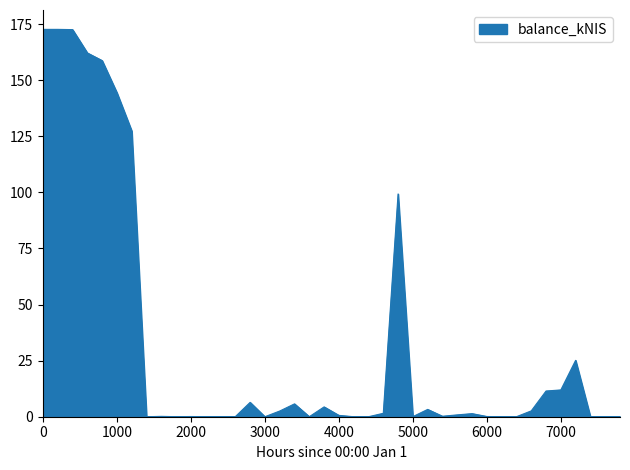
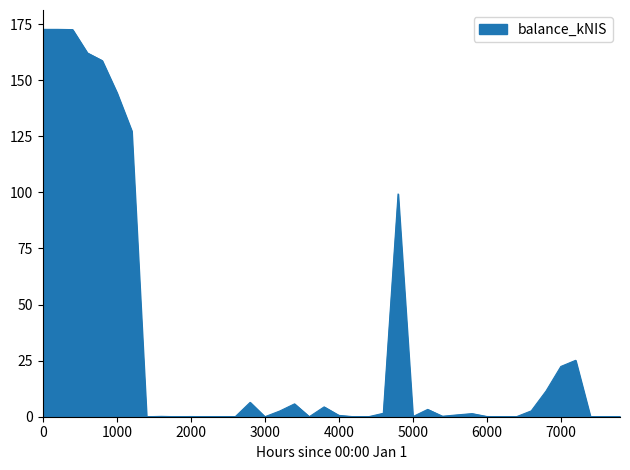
  {
    "0": 173,
    "1000": 144,
    "2000": 0,
    "3000": 0,
    "4000": 1,
    "5000": 0,
    "6000": 0,
-   "7000": 12
+   "7000": 22
  }
